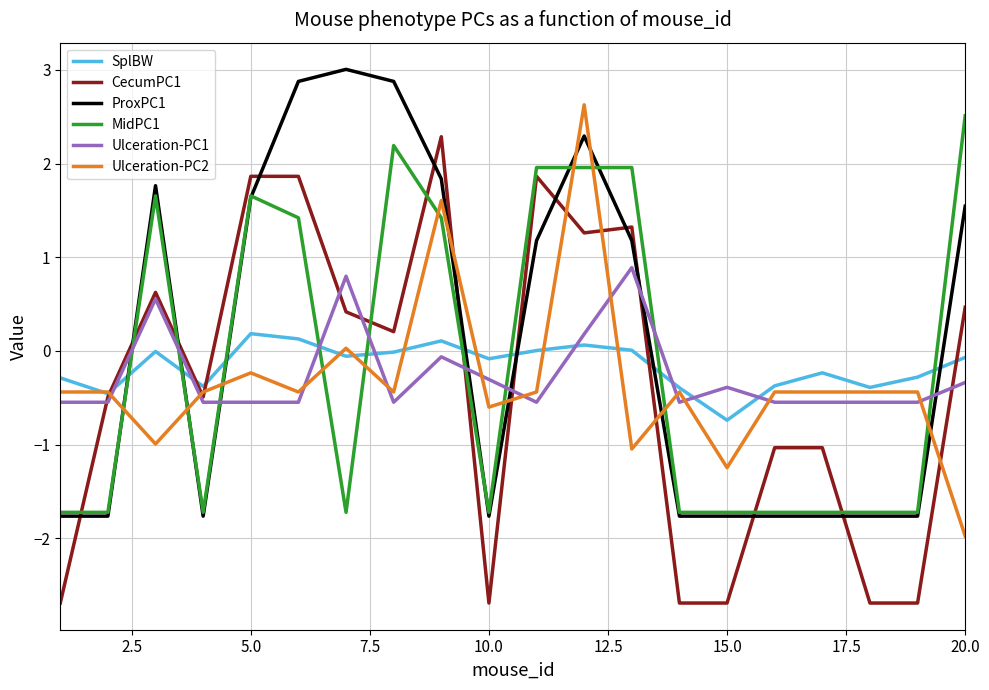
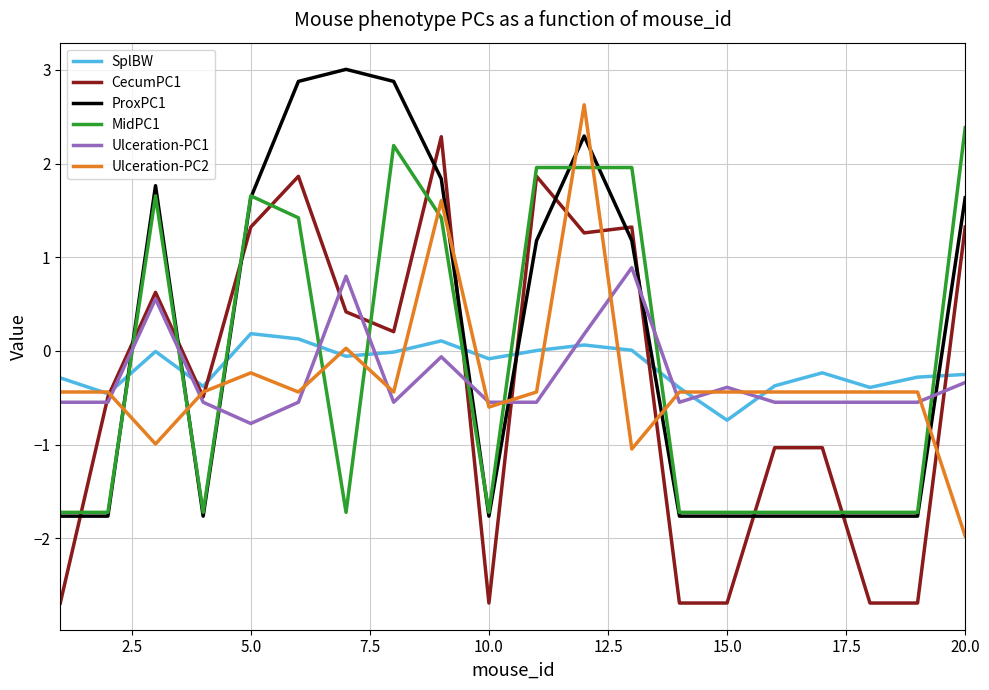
  {
    "SplBW": {
      "5.0": 0.2,
      "10.0": -0.1,
      "15.0": -0.7,
-     "20.0": -0.1
+     "20.0": -0.3
    },
    "CecumPC1": {
-     "5.0": 1.9,
+     "5.0": 1.3,
      "10.0": -2.7,
      "15.0": -2.7,
-     "20.0": 0.5
+     "20.0": 1.3
    },
    "ProxPC1": {
      "10.0": -1.8,
      "15.0": -1.8,
-     "20.0": 1.5
+     "20.0": 1.6
    },
    "MidPC1": {
      "10.0": -1.7,
      "15.0": -1.7,
-     "20.0": 2.5
+     "20.0": 2.4
    },
    "Ulceration-PC1": {
-     "5.0": -0.5,
-     "10.0": -0.3,
+     "5.0": -0.8,
+     "10.0": -0.5,
      "15.0": -0.4,
      "20.0": -0.3
    },
    "Ulceration-PC2": {
      "5.0": -0.2,
      "10.0": -0.6,
-     "15.0": -1.2,
+     "15.0": -0.4,
      "20.0": -2.0
    }
  }
